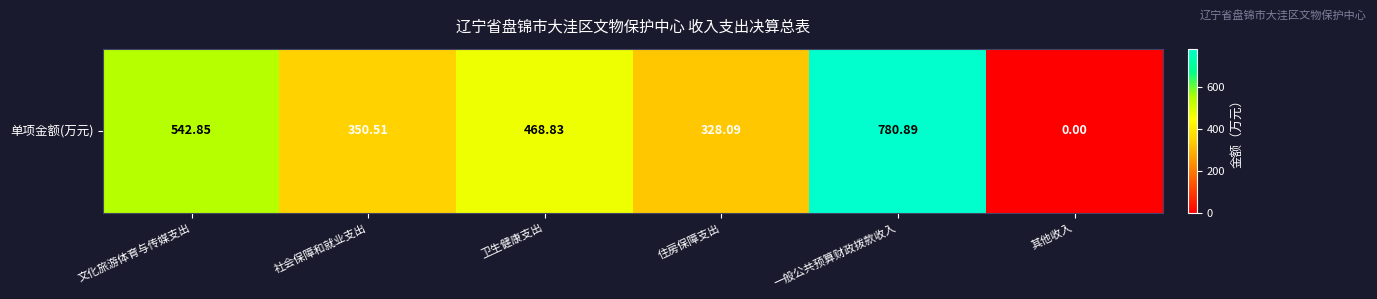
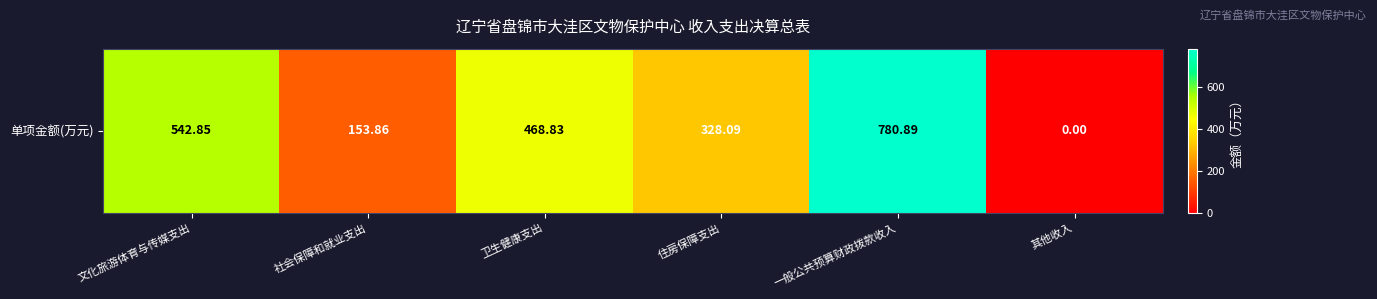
  {
    "单项金额(万元)": {
      "文化旅游体育与传媒支出": 542.85,
-     "社会保障和就业支出": 350.51,
+     "社会保障和就业支出": 153.86,
      "卫生健康支出": 468.83,
      "住房保障支出": 328.09,
      "一般公共预算财政拨款收入": 780.89,
      "其他收入": 0.00
    }
  }
